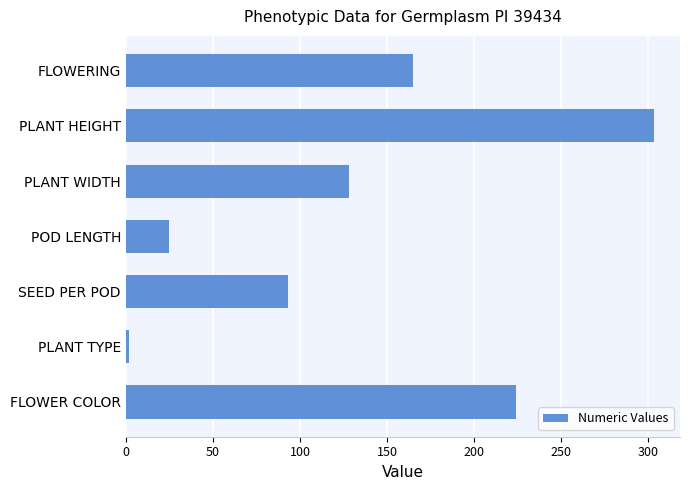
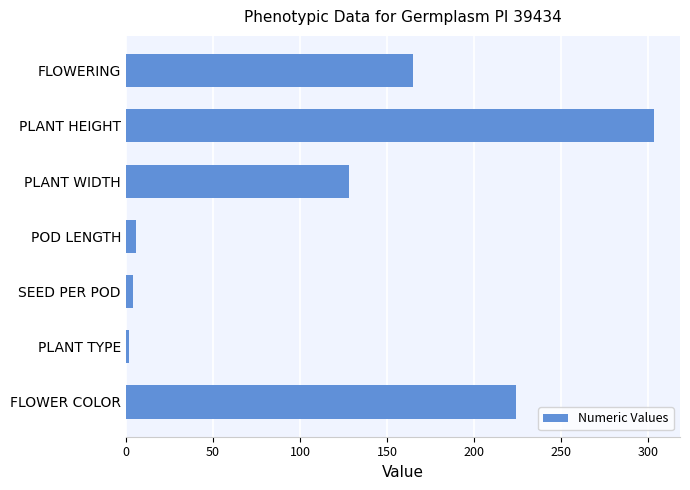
  {
    "FLOWERING": 165,
    "PLANT HEIGHT": 303,
    "PLANT WIDTH": 128,
-   "POD LENGTH": 25,
-   "SEED PER POD": 93,
+   "POD LENGTH": 6,
+   "SEED PER POD": 4,
    "PLANT TYPE": 2,
    "FLOWER COLOR": 224
  }
